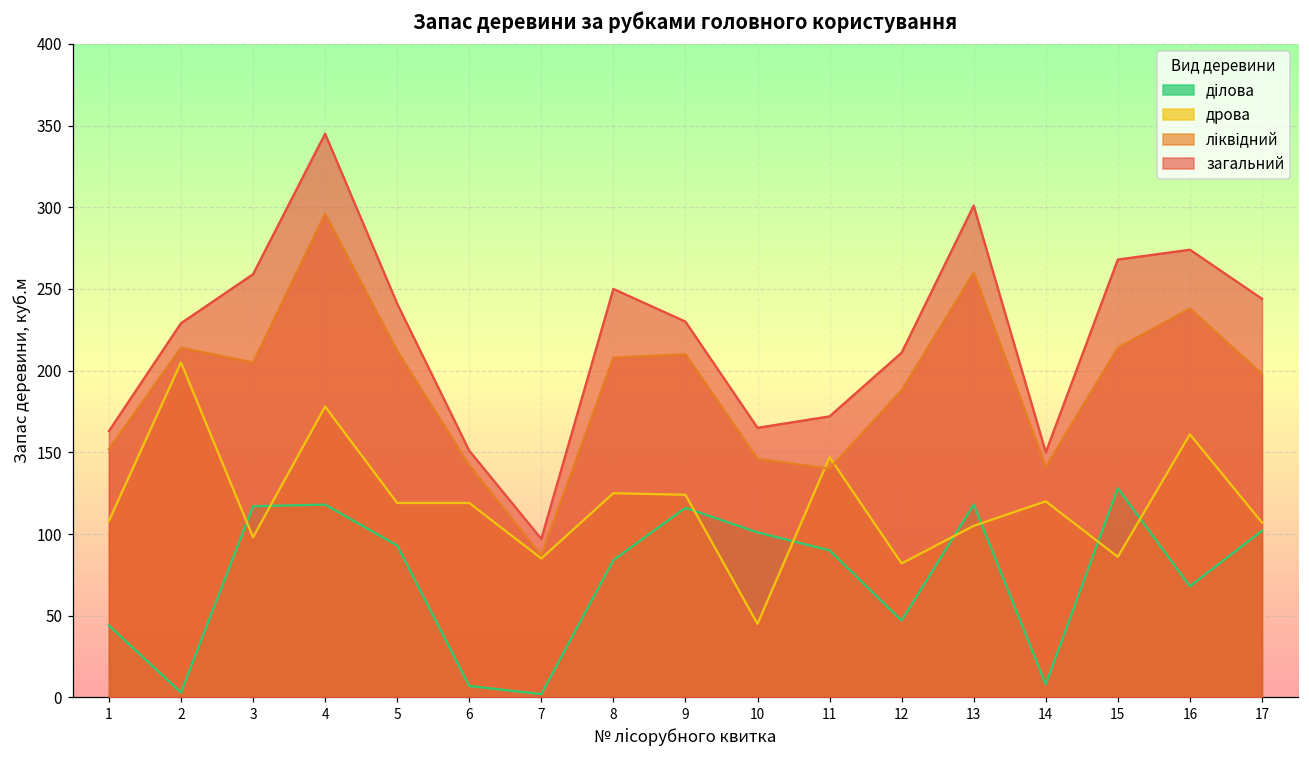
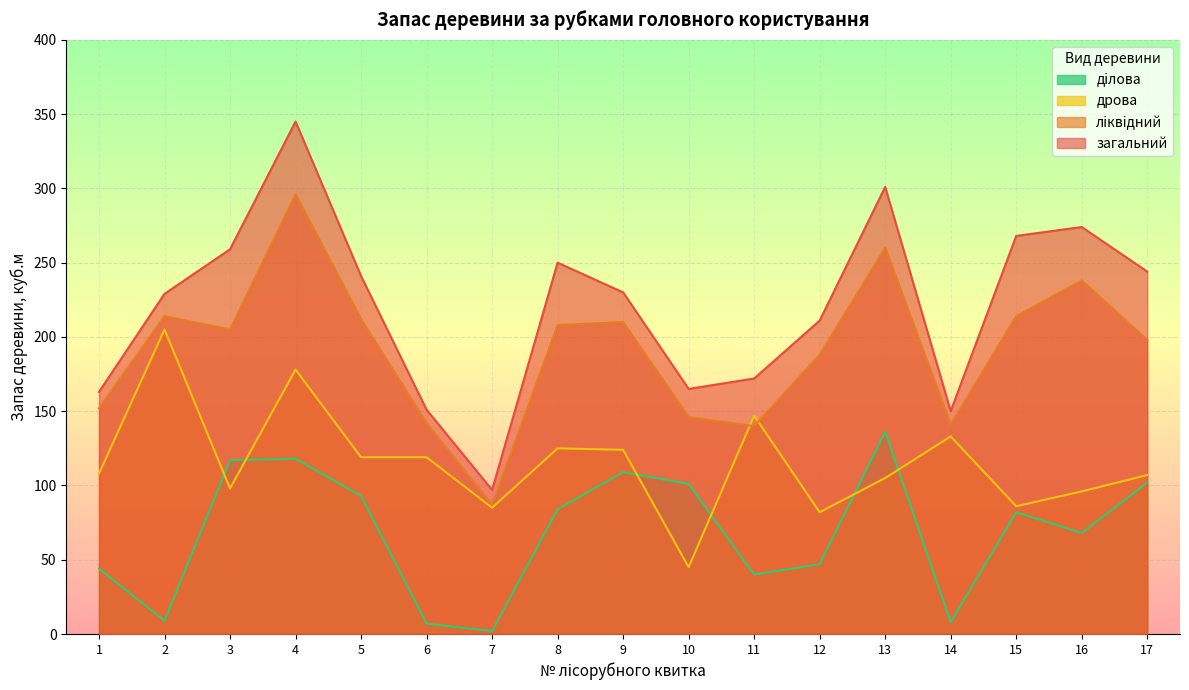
  {
    "ділова": {
      "1": 44,
-     "2": 3,
+     "2": 9,
      "3": 117,
      "4": 118,
      "5": 93,
      "6": 7,
      "7": 2,
      "8": 84,
-     "9": 116,
+     "9": 109,
      "10": 101,
-     "11": 90,
+     "11": 40,
      "12": 47,
-     "13": 118,
+     "13": 136,
      "14": 8,
-     "15": 128,
+     "15": 82,
      "16": 68,
      "17": 102
    },
    "дрова": {
      "1": 108,
      "2": 205,
      "3": 98,
      "4": 178,
      "5": 119,
      "6": 119,
      "7": 85,
      "8": 125,
      "9": 124,
      "10": 45,
      "11": 147,
      "12": 82,
      "13": 105,
-     "14": 120,
+     "14": 133,
      "15": 86,
-     "16": 161,
+     "16": 96,
      "17": 107
    }
  }
